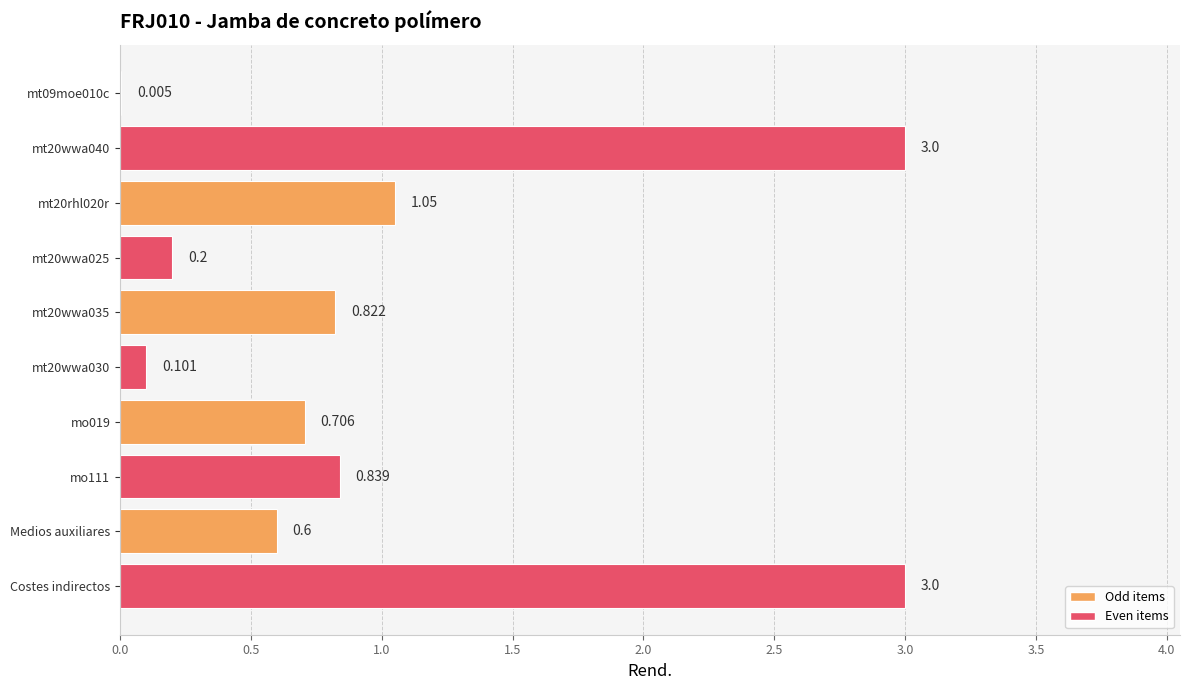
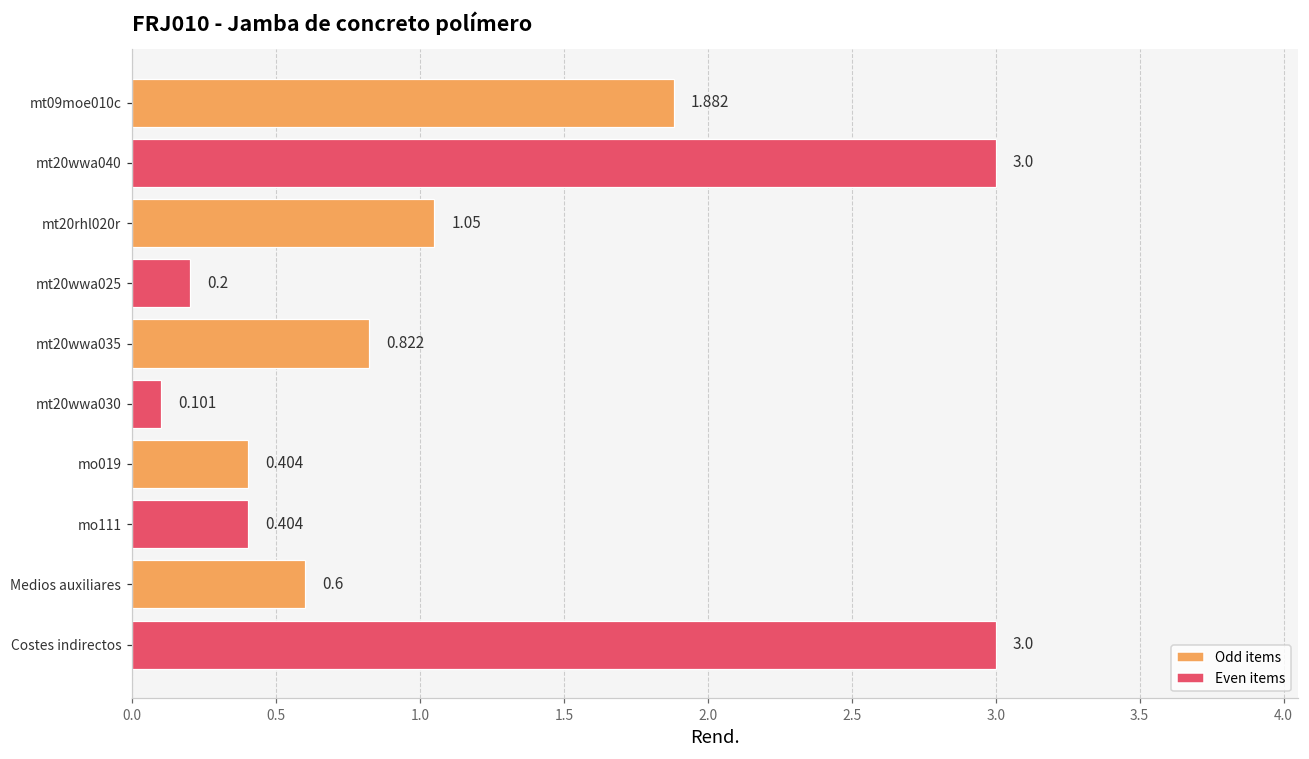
  {
-   "mt09moe010c": 0.005,
+   "mt09moe010c": 1.882,
    "mt20wwa040": 3.0,
    "mt20rhl020r": 1.05,
    "mt20wwa025": 0.2,
    "mt20wwa035": 0.822,
    "mt20wwa030": 0.101,
-   "mo019": 0.706,
-   "mo111": 0.839,
+   "mo019": 0.404,
+   "mo111": 0.404,
    "Medios auxiliares": 0.6,
    "Costes indirectos": 3.0
  }
